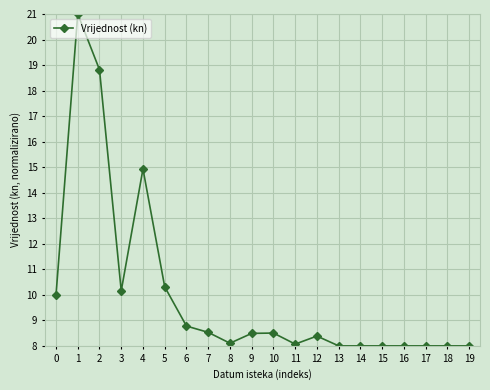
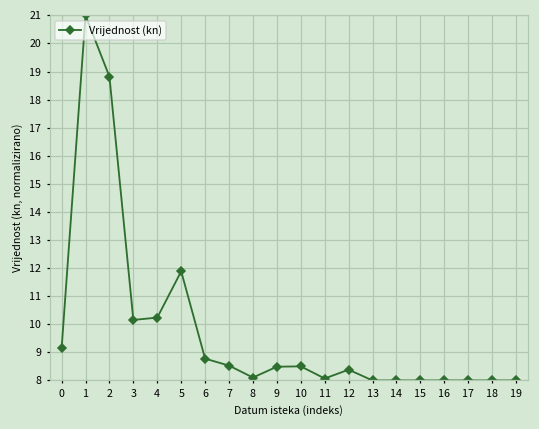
  {
-   "0": 10.0,
+   "0": 9.1,
    "1": 21.0,
    "2": 18.8,
    "3": 10.2,
-   "4": 14.9,
-   "5": 10.3,
+   "4": 10.2,
+   "5": 11.9,
    "6": 8.8,
    "7": 8.5,
    "8": 8.1,
    "9": 8.5,
    "10": 8.5,
    "11": 8.1,
    "12": 8.4,
    "13": 8.0,
    "14": 8.0,
    "15": 8.0,
    "16": 8.0,
    "17": 8.0,
    "18": 8.0,
    "19": 8.0
  }
